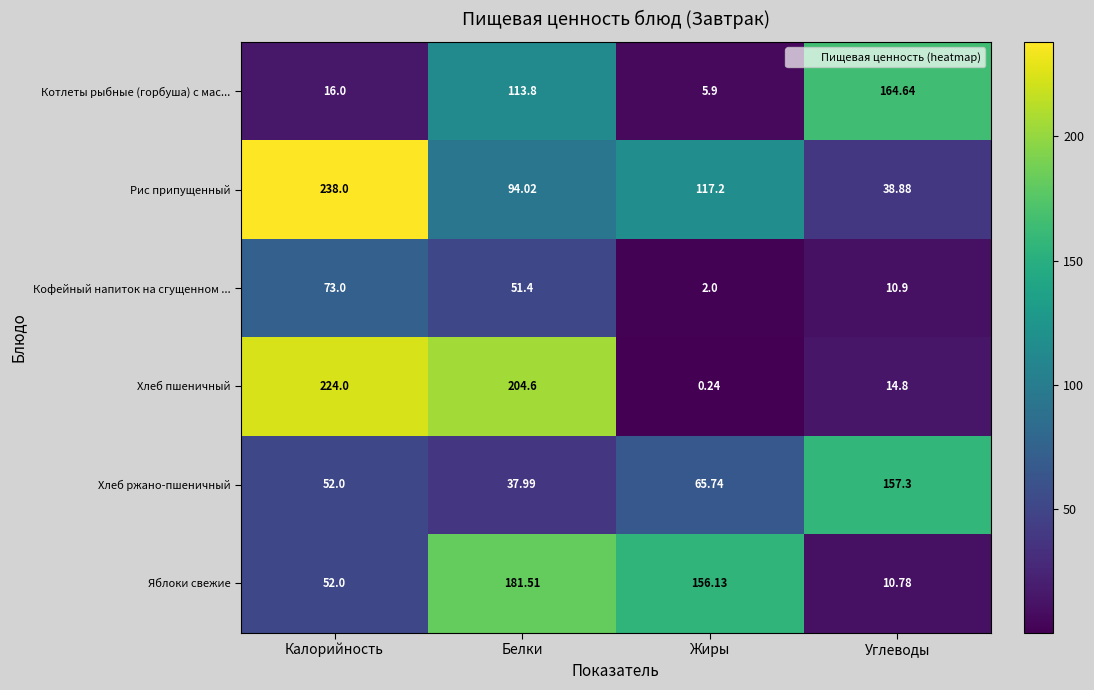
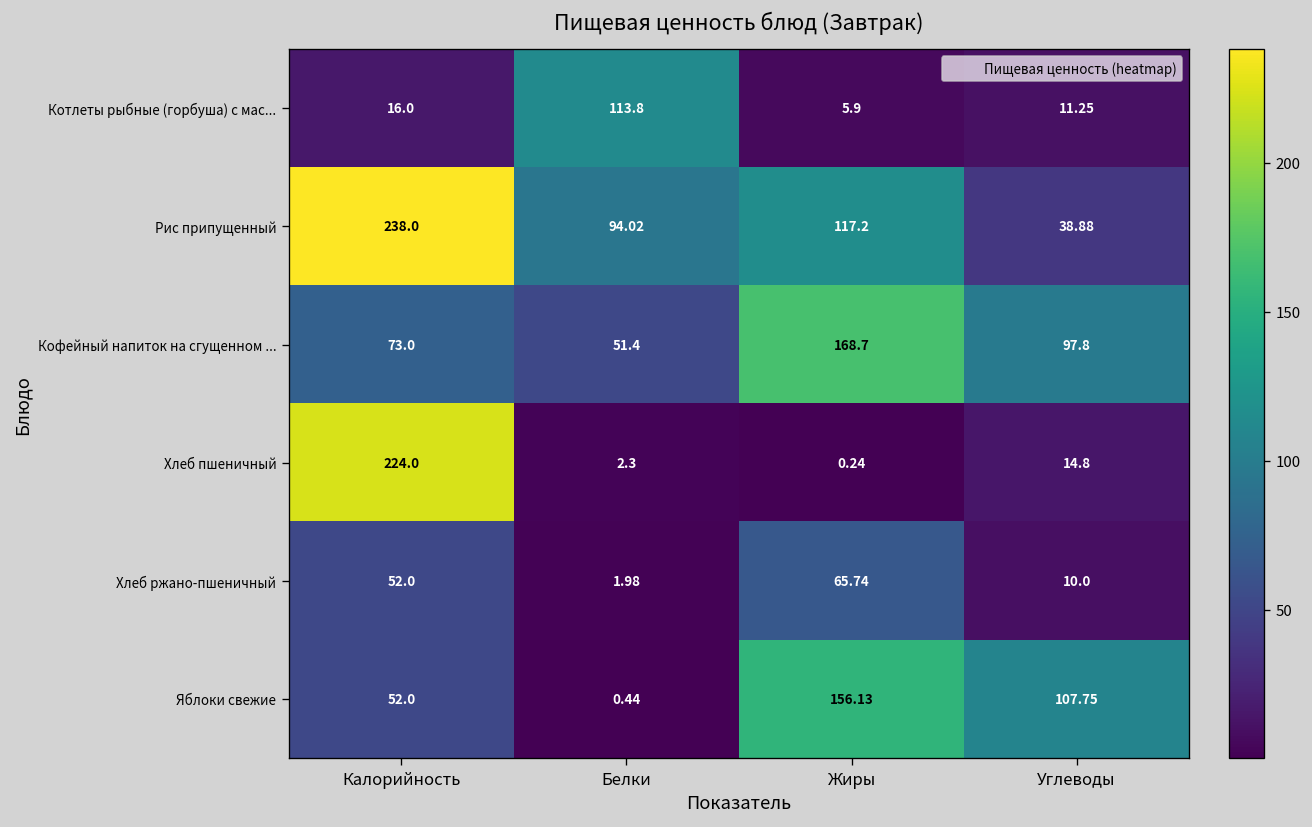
  {
    "Котлеты рыбные (горбуша) с мас...": {
      "Калорийность": 16.0,
      "Белки": 113.8,
      "Жиры": 5.9,
-     "Углеводы": 164.64
+     "Углеводы": 11.25
    },
    "Рис припущенный": {
      "Калорийность": 238.0,
      "Белки": 94.02,
      "Жиры": 117.2,
      "Углеводы": 38.88
    },
    "Кофейный напиток на сгущенном ...": {
      "Калорийность": 73.0,
      "Белки": 51.4,
-     "Жиры": 2.0,
-     "Углеводы": 10.9
+     "Жиры": 168.7,
+     "Углеводы": 97.8
    },
    "Хлеб пшеничный": {
      "Калорийность": 224.0,
-     "Белки": 204.6,
+     "Белки": 2.3,
      "Жиры": 0.24,
      "Углеводы": 14.8
    },
    "Хлеб ржано-пшеничный": {
      "Калорийность": 52.0,
-     "Белки": 37.99,
+     "Белки": 1.98,
      "Жиры": 65.74,
-     "Углеводы": 157.3
+     "Углеводы": 10.0
    },
    "Яблоки свежие": {
      "Калорийность": 52.0,
-     "Белки": 181.51,
+     "Белки": 0.44,
      "Жиры": 156.13,
-     "Углеводы": 10.78
+     "Углеводы": 107.75
    }
  }
